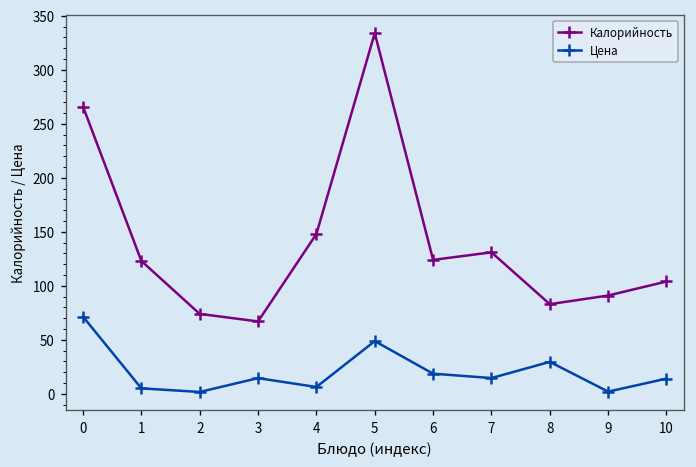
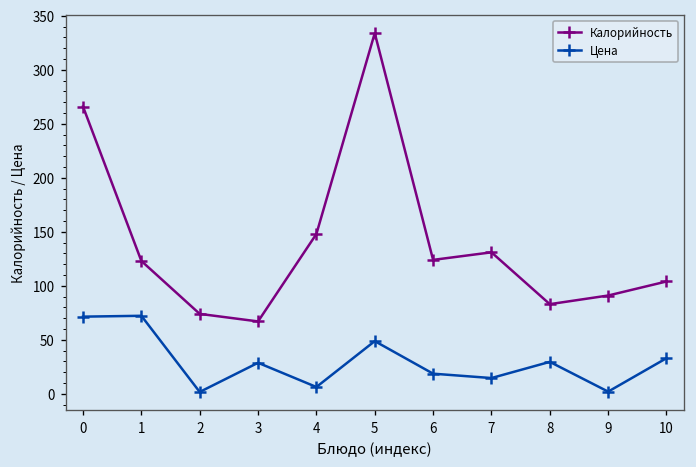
  {
    "Калорийность": {
      "0": 270,
      "1": 120,
      "2": 70,
      "3": 70,
      "4": 150,
      "5": 330,
      "6": 120,
      "7": 130,
      "8": 80,
      "9": 90,
      "10": 100
    },
    "Цена": {
      "0": 70,
-     "1": 10,
+     "1": 70,
      "2": 0,
-     "3": 10,
+     "3": 30,
      "4": 10,
      "5": 50,
      "6": 20,
      "7": 10,
      "8": 30,
      "9": 0,
-     "10": 10
+     "10": 30
    }
  }
